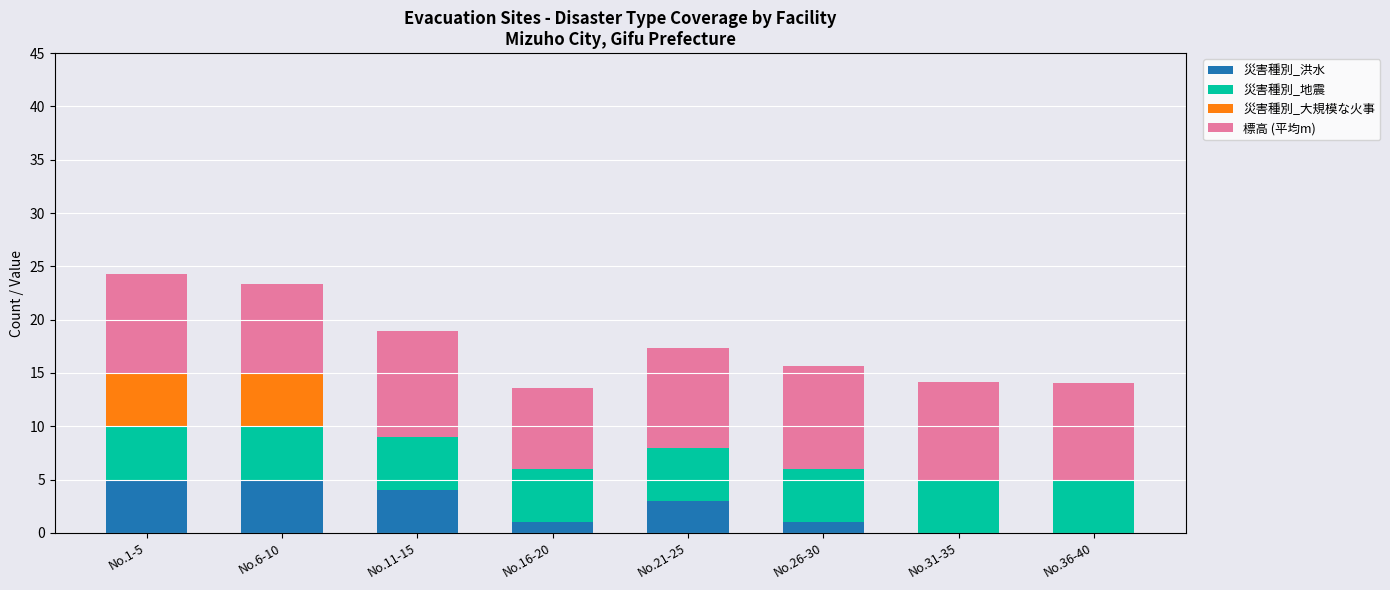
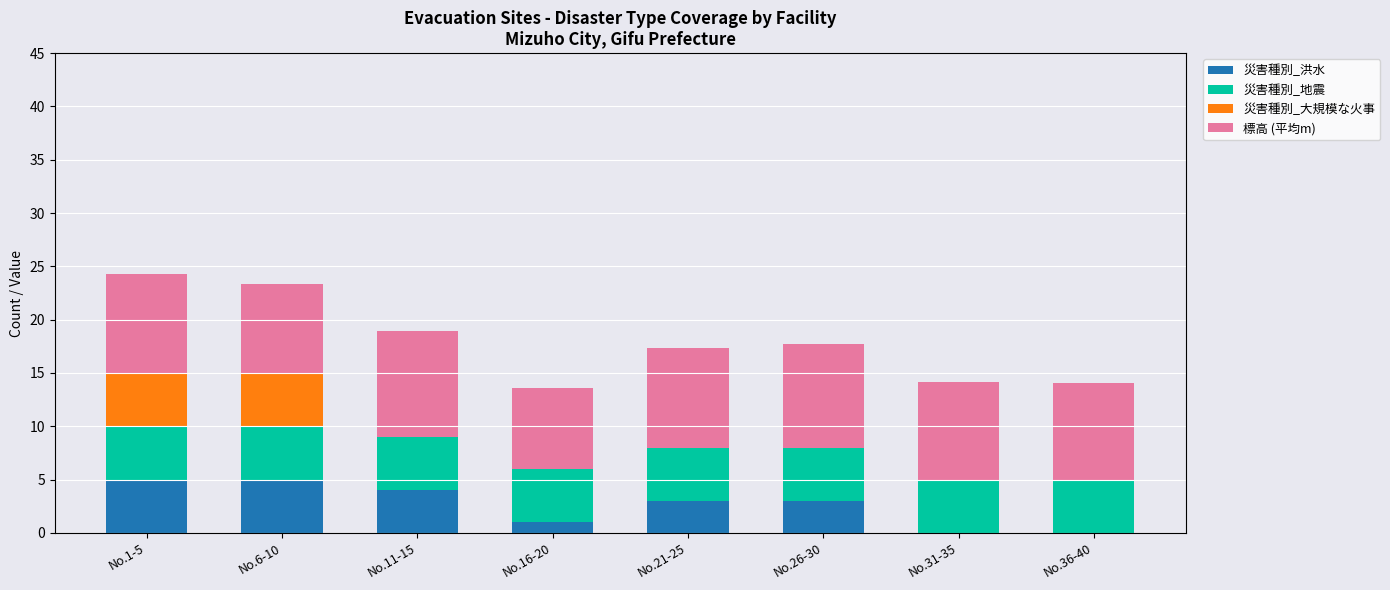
  {
    "災害種別_洪水": {
      "No.1-5": 5,
      "No.6-10": 5,
      "No.11-15": 4,
      "No.16-20": 1,
      "No.21-25": 3,
-     "No.26-30": 1,
+     "No.26-30": 3,
      "No.31-35": 0,
      "No.36-40": 0
    },
    "災害種別_地震": {
      "No.1-5": 5,
      "No.6-10": 5,
      "No.11-15": 5,
      "No.16-20": 5,
      "No.21-25": 5,
      "No.26-30": 5,
      "No.31-35": 5,
      "No.36-40": 5
    },
    "災害種別_大規模な火事": {
      "No.1-5": 5,
      "No.6-10": 5,
      "No.11-15": 0,
      "No.16-20": 0,
      "No.21-25": 0,
      "No.26-30": 0,
      "No.31-35": 0,
      "No.36-40": 0
    },
    "標高 (平均m)": {
      "No.1-5": 9.3,
      "No.6-10": 8.3,
      "No.11-15": 10,
      "No.16-20": 7.6,
      "No.21-25": 9.3,
      "No.26-30": 9.7,
      "No.31-35": 9,
      "No.36-40": 9
    }
  }
